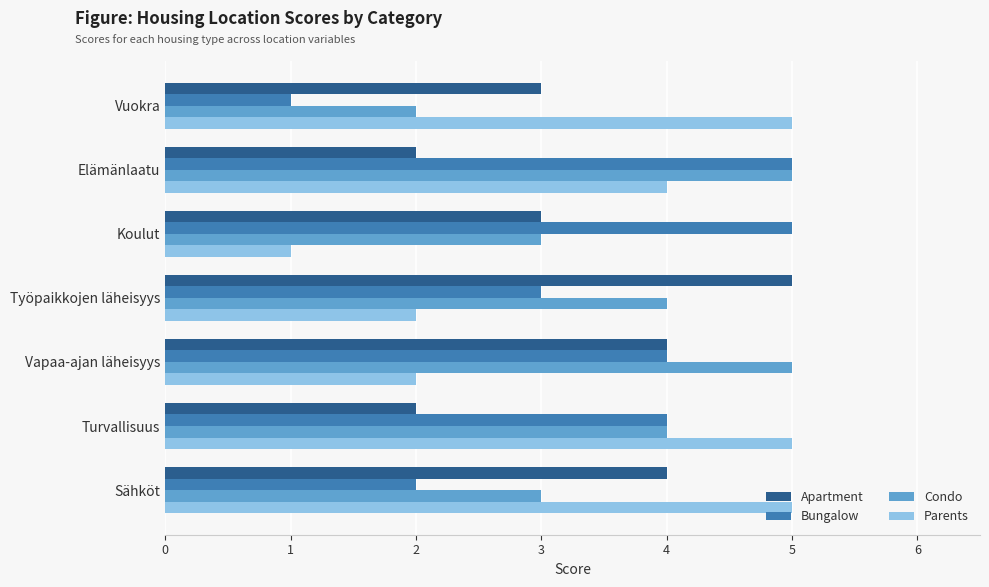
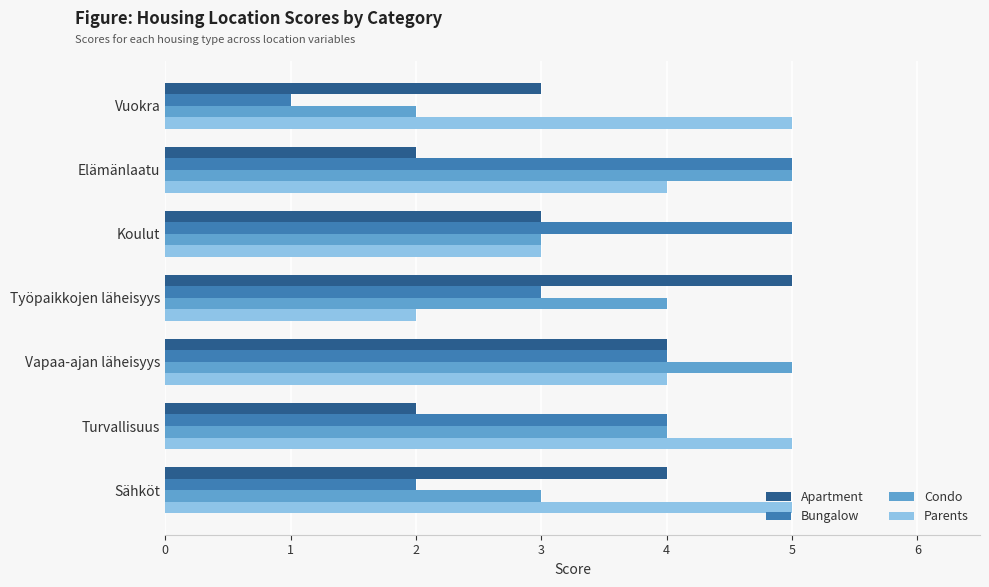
  {
    "Parents": {
      "Vuokra": 5,
      "Elämänlaatu": 4,
-     "Koulut": 1,
+     "Koulut": 3,
      "Työpaikkojen läheisyys": 2,
-     "Vapaa-ajan läheisyys": 2,
+     "Vapaa-ajan läheisyys": 4,
      "Turvallisuus": 5,
      "Sähköt": 5
    }
  }
